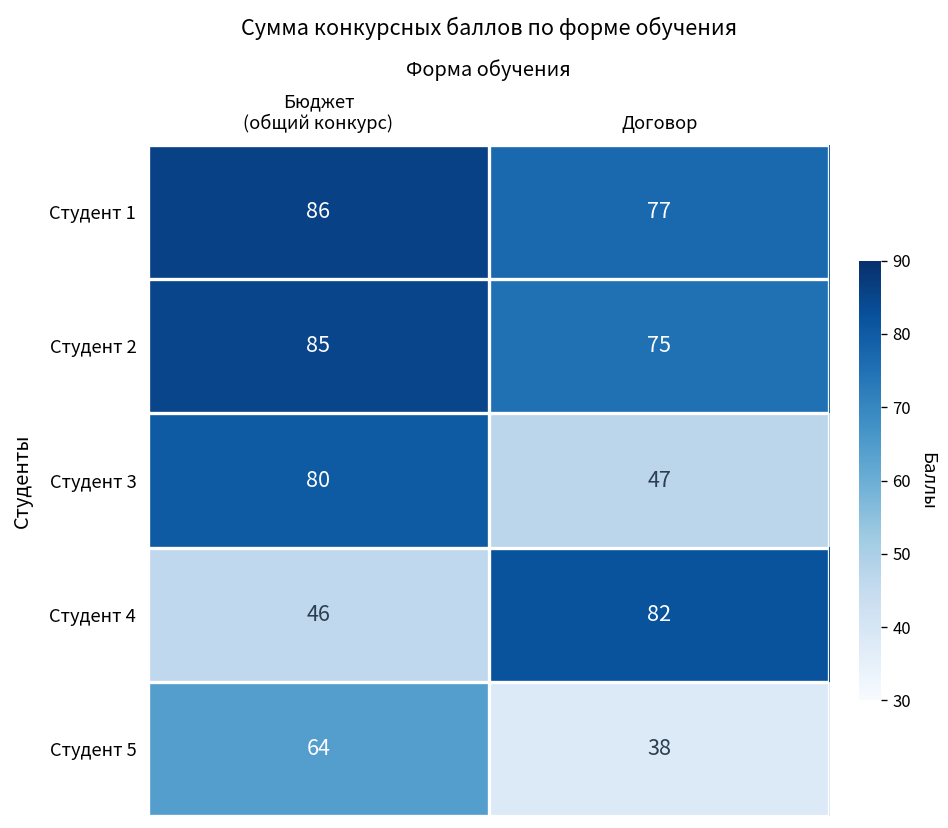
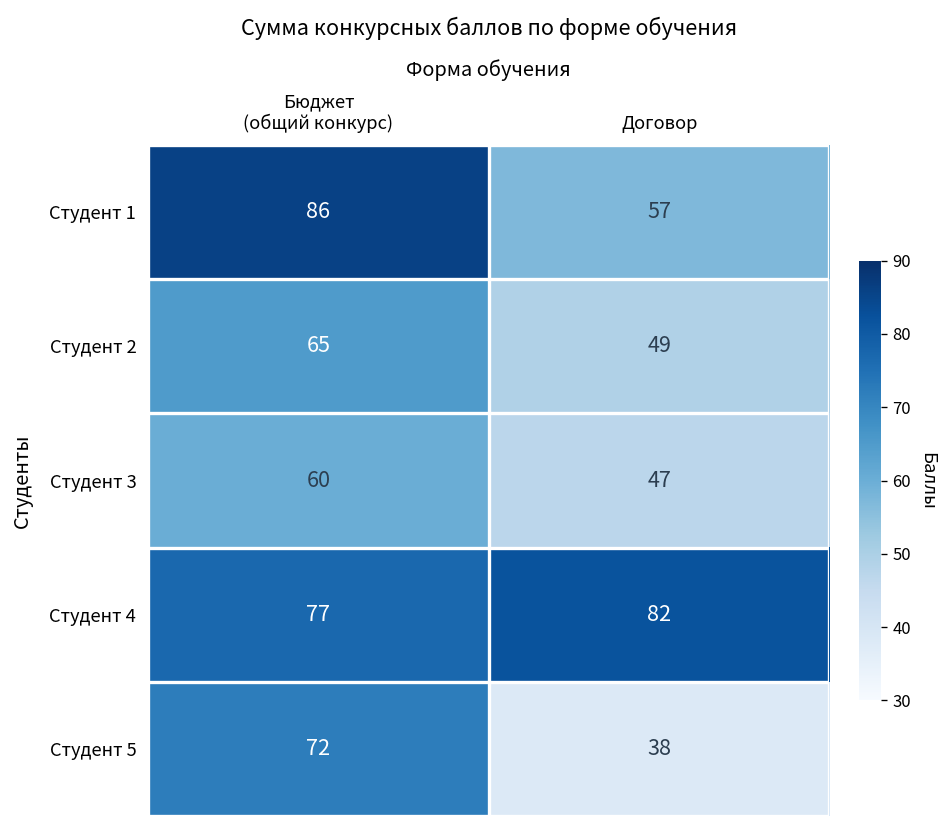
  {
    "Студент 1": {
      "Бюджет (общий конкурс)": 86,
-     "Договор": 77
+     "Договор": 57
    },
    "Студент 2": {
-     "Бюджет (общий конкурс)": 85,
-     "Договор": 75
+     "Бюджет (общий конкурс)": 65,
+     "Договор": 49
    },
    "Студент 3": {
-     "Бюджет (общий конкурс)": 80,
+     "Бюджет (общий конкурс)": 60,
      "Договор": 47
    },
    "Студент 4": {
-     "Бюджет (общий конкурс)": 46,
+     "Бюджет (общий конкурс)": 77,
      "Договор": 82
    },
    "Студент 5": {
-     "Бюджет (общий конкурс)": 64,
+     "Бюджет (общий конкурс)": 72,
      "Договор": 38
    }
  }
